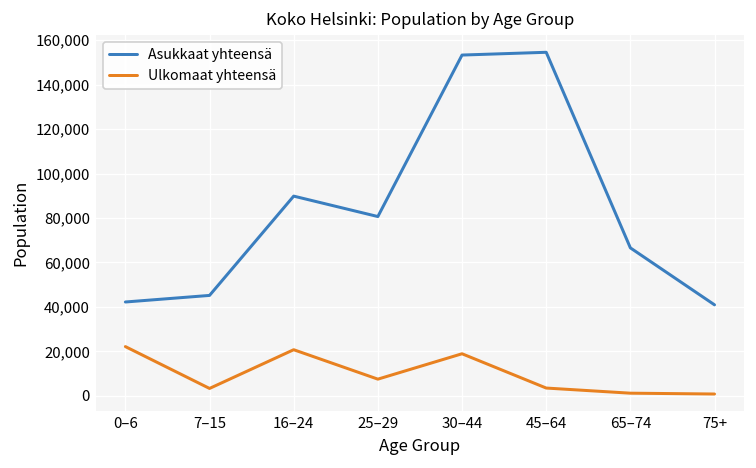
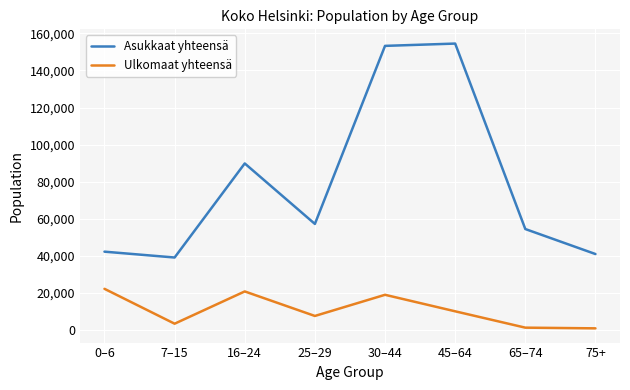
  {
    "Asukkaat yhteensä": {
      "0–6": "42,000",
-     "7–15": "45,000",
+     "7–15": "39,000",
      "16–24": "90,000",
-     "25–29": "81,000",
+     "25–29": "57,000",
      "30–44": "153,000",
      "45–64": "155,000",
-     "65–74": "67,000",
+     "65–74": "54,000",
      "75+": "41,000"
    },
    "Ulkomaat yhteensä": {
      "0–6": "22,000",
      "7–15": "3,000",
      "16–24": "21,000",
      "25–29": "8,000",
      "30–44": "19,000",
-     "45–64": "4,000",
+     "45–64": "10,000",
      "65–74": "1,000",
      "75+": "1,000"
    }
  }
